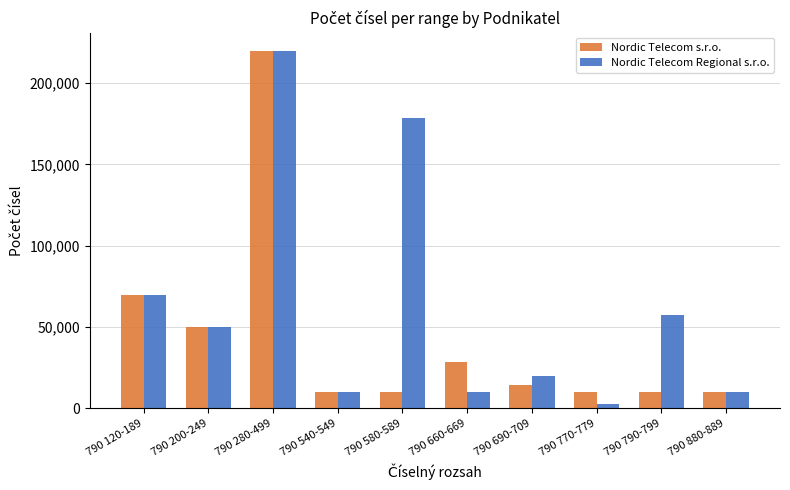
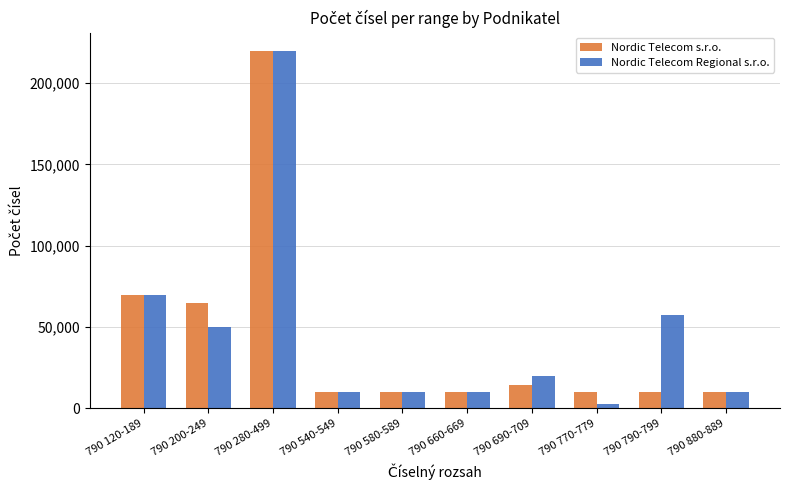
  {
    "Nordic Telecom s.r.o.": {
      "790 120-189": "70,000",
-     "790 200-249": "50,000",
+     "790 200-249": "65,000",
      "790 280-499": "220,000",
      "790 540-549": "10,000",
      "790 580-589": "10,000",
-     "790 660-669": "29,000",
+     "790 660-669": "10,000",
      "790 690-709": "14,000",
      "790 770-779": "10,000",
      "790 790-799": "10,000",
      "790 880-889": "10,000"
    },
    "Nordic Telecom Regional s.r.o.": {
      "790 120-189": "70,000",
      "790 200-249": "50,000",
      "790 280-499": "220,000",
      "790 540-549": "10,000",
-     "790 580-589": "178,000",
+     "790 580-589": "10,000",
      "790 660-669": "10,000",
      "790 690-709": "20,000",
      "790 770-779": "3,000",
      "790 790-799": "58,000",
      "790 880-889": "10,000"
    }
  }
